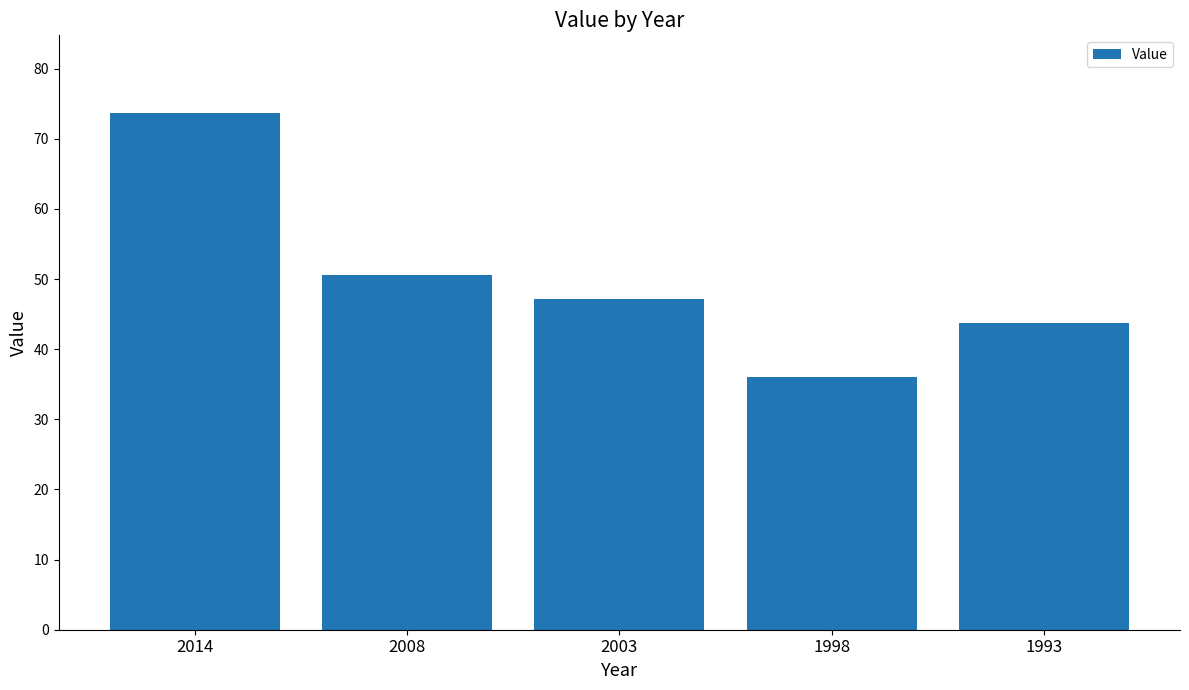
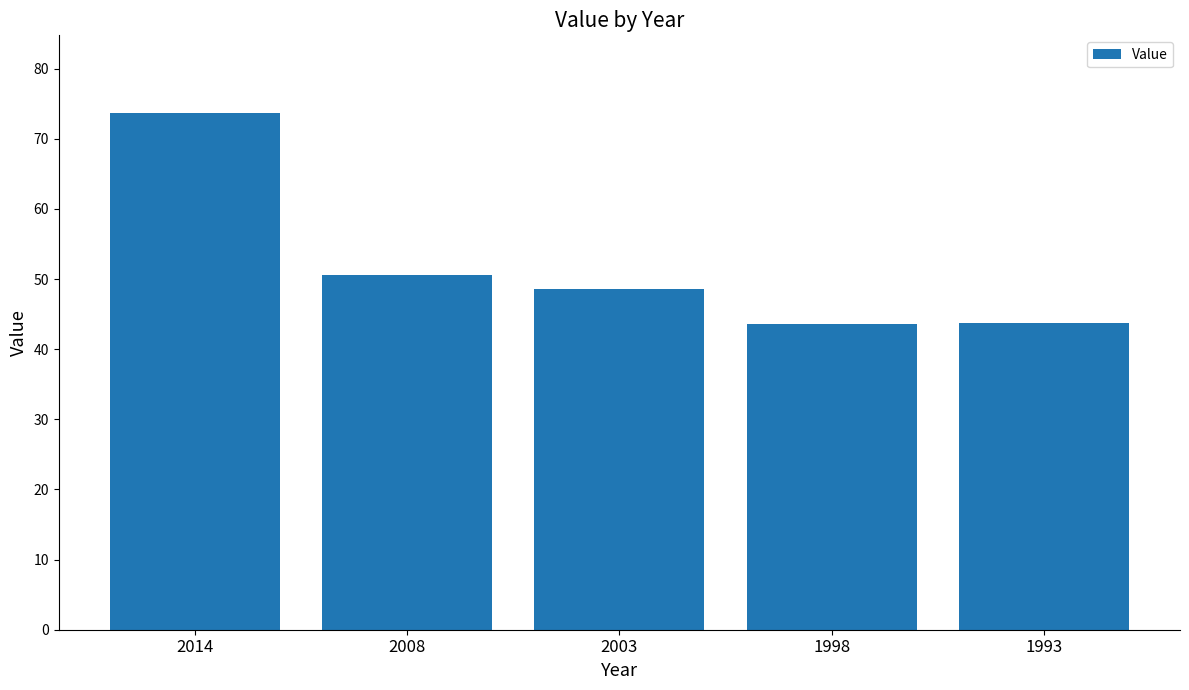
  {
    "2014": 74,
    "2008": 51,
-   "2003": 47,
-   "1998": 36,
+   "2003": 49,
+   "1998": 44,
    "1993": 44
  }
